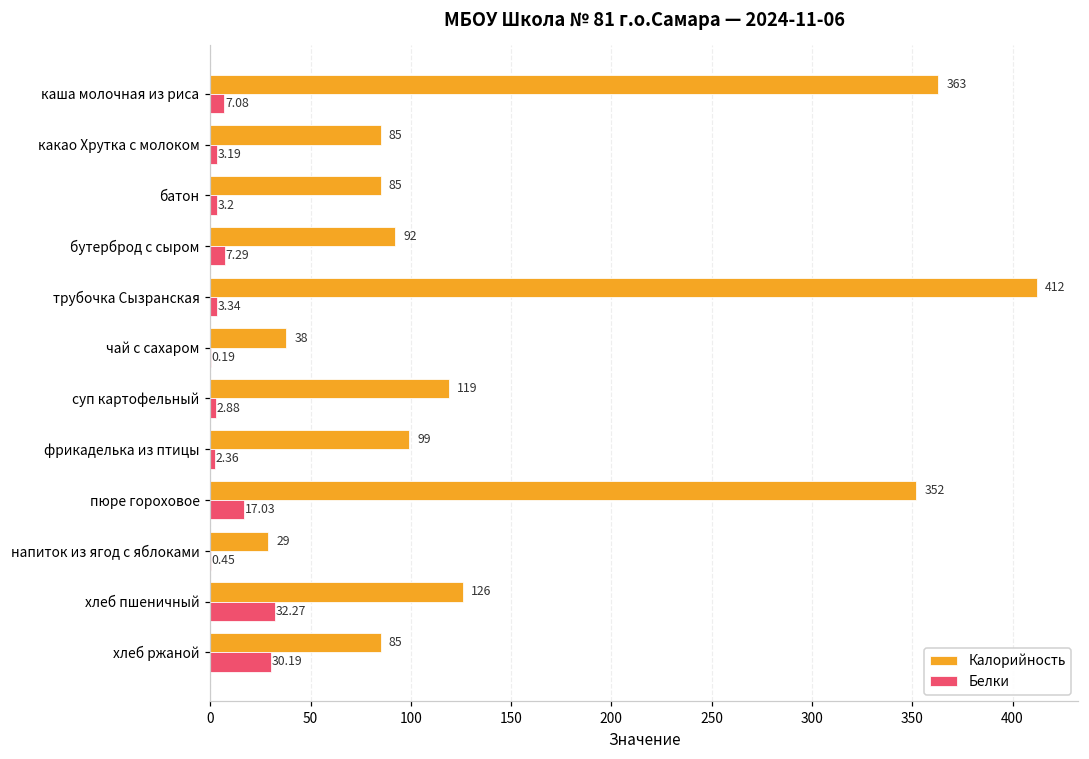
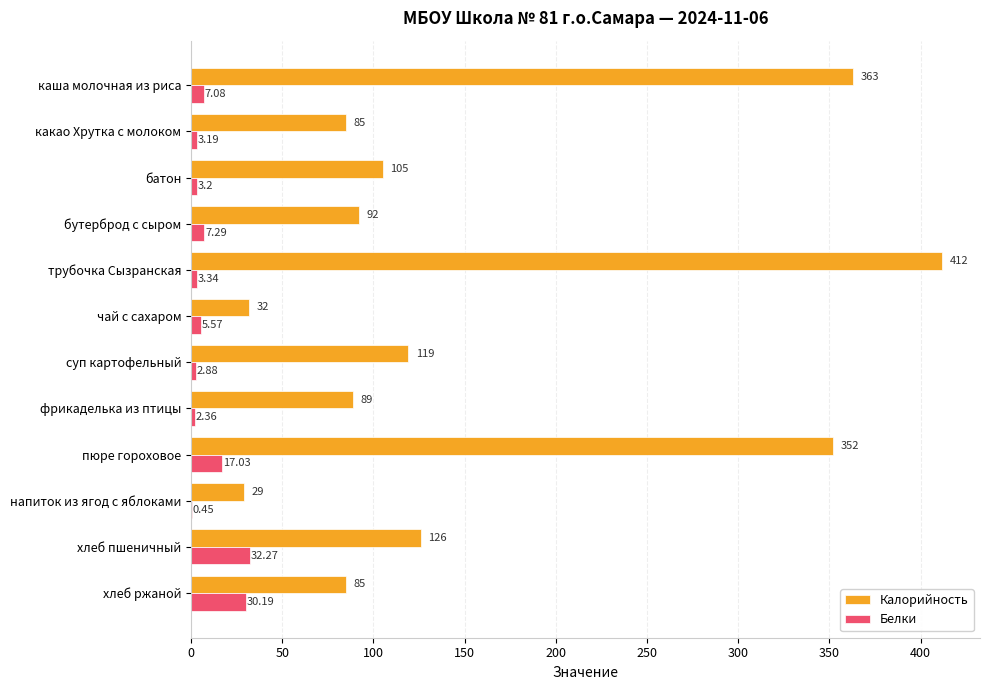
  {
    "Калорийность": {
      "каша молочная из риса": 363,
      "какао Хрутка с молоком": 85,
-     "батон": 85,
+     "батон": 105,
      "бутерброд с сыром": 92,
      "трубочка Сызранская": 412,
-     "чай с сахаром": 38,
+     "чай с сахаром": 32,
      "суп картофельный": 119,
-     "фрикаделька из птицы": 99,
+     "фрикаделька из птицы": 89,
      "пюре гороховое": 352,
      "напиток из ягод с яблоками": 29,
      "хлеб пшеничный": 126,
      "хлеб ржаной": 85
    },
    "Белки": {
      "каша молочная из риса": 7.08,
      "какао Хрутка с молоком": 3.19,
      "батон": 3.2,
      "бутерброд с сыром": 7.29,
      "трубочка Сызранская": 3.34,
-     "чай с сахаром": 0.19,
+     "чай с сахаром": 5.57,
      "суп картофельный": 2.88,
      "фрикаделька из птицы": 2.36,
      "пюре гороховое": 17.03,
      "напиток из ягод с яблоками": 0.45,
      "хлеб пшеничный": 32.27,
      "хлеб ржаной": 30.19
    }
  }
